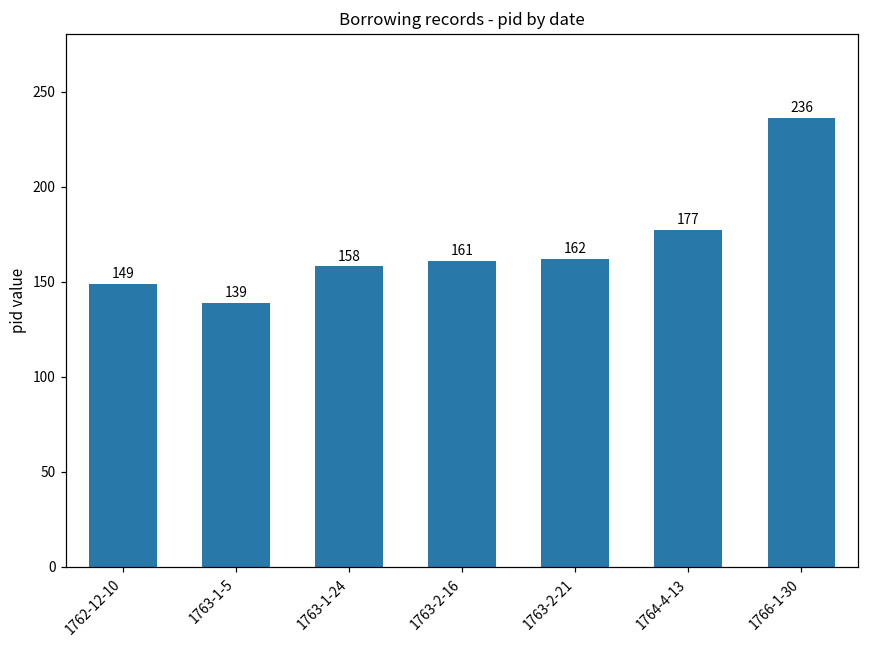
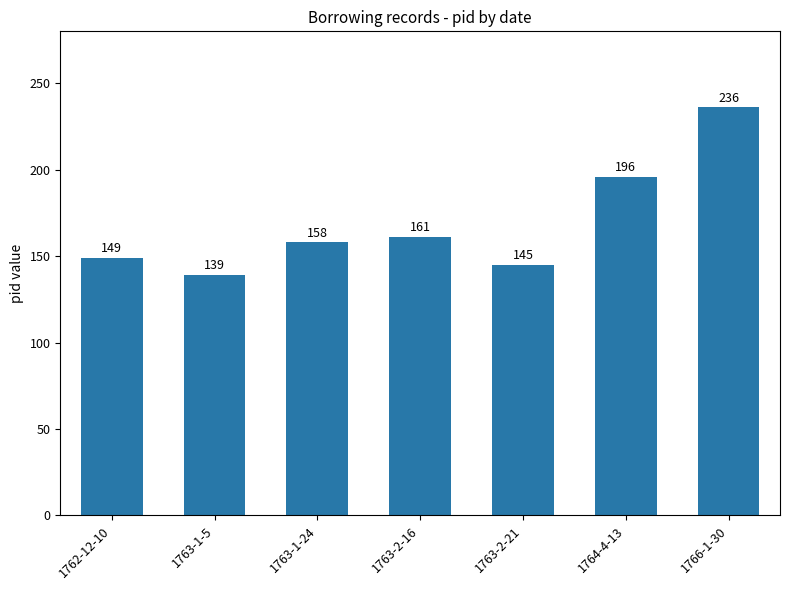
  {
    "1762-12-10": 149,
    "1763-1-5": 139,
    "1763-1-24": 158,
    "1763-2-16": 161,
-   "1763-2-21": 162,
-   "1764-4-13": 177,
+   "1763-2-21": 145,
+   "1764-4-13": 196,
    "1766-1-30": 236
  }
